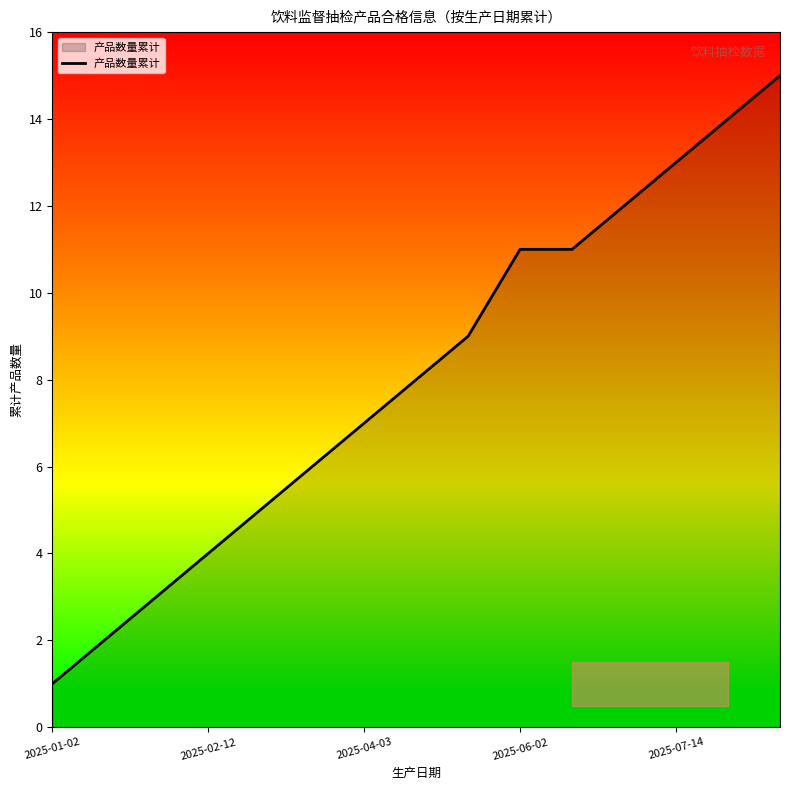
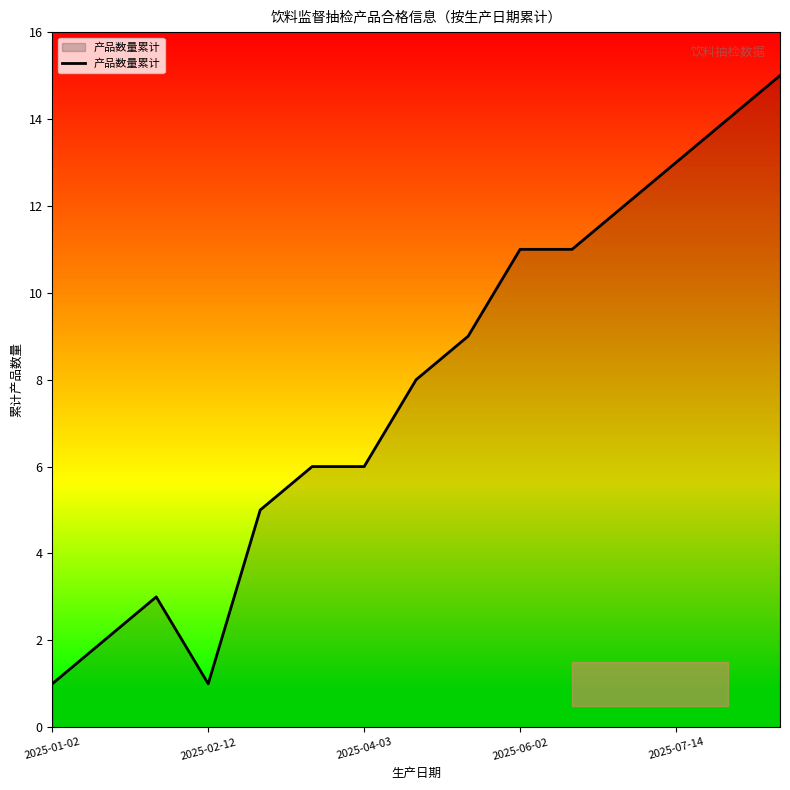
  {
    "产品数量累计": {
      "2025-01-02": 1,
-     "2025-02-12": 4,
-     "2025-04-03": 7,
+     "2025-02-12": 1,
+     "2025-04-03": 6,
      "2025-06-02": 11,
      "2025-07-14": 13
    }
  }
